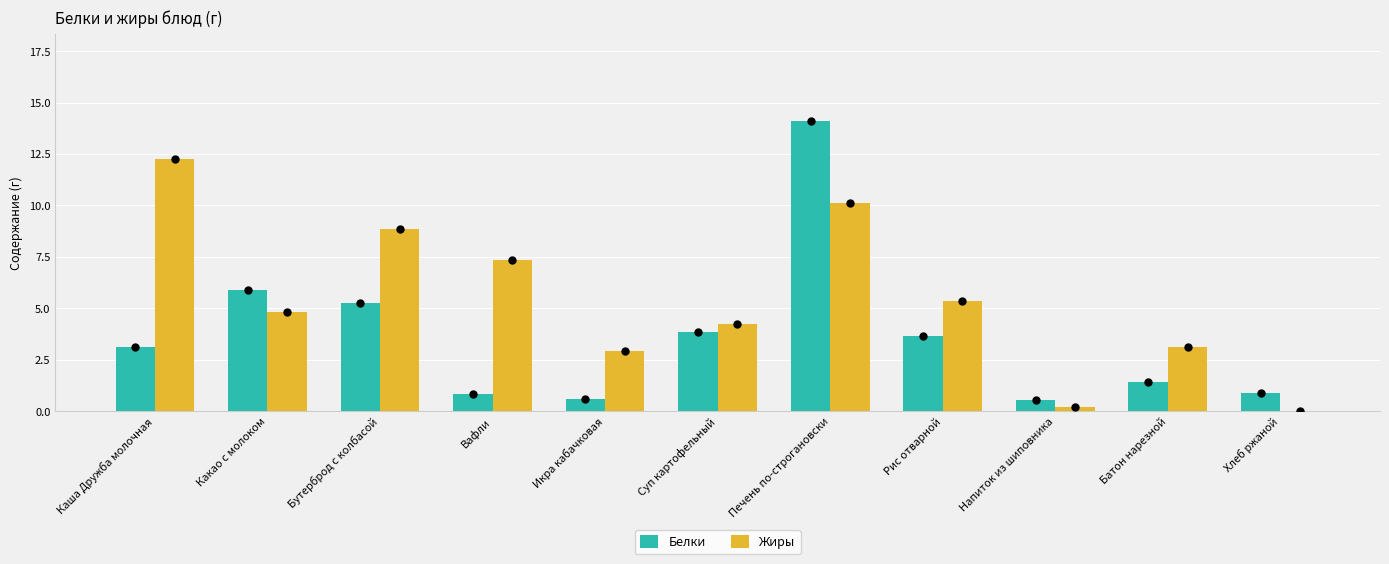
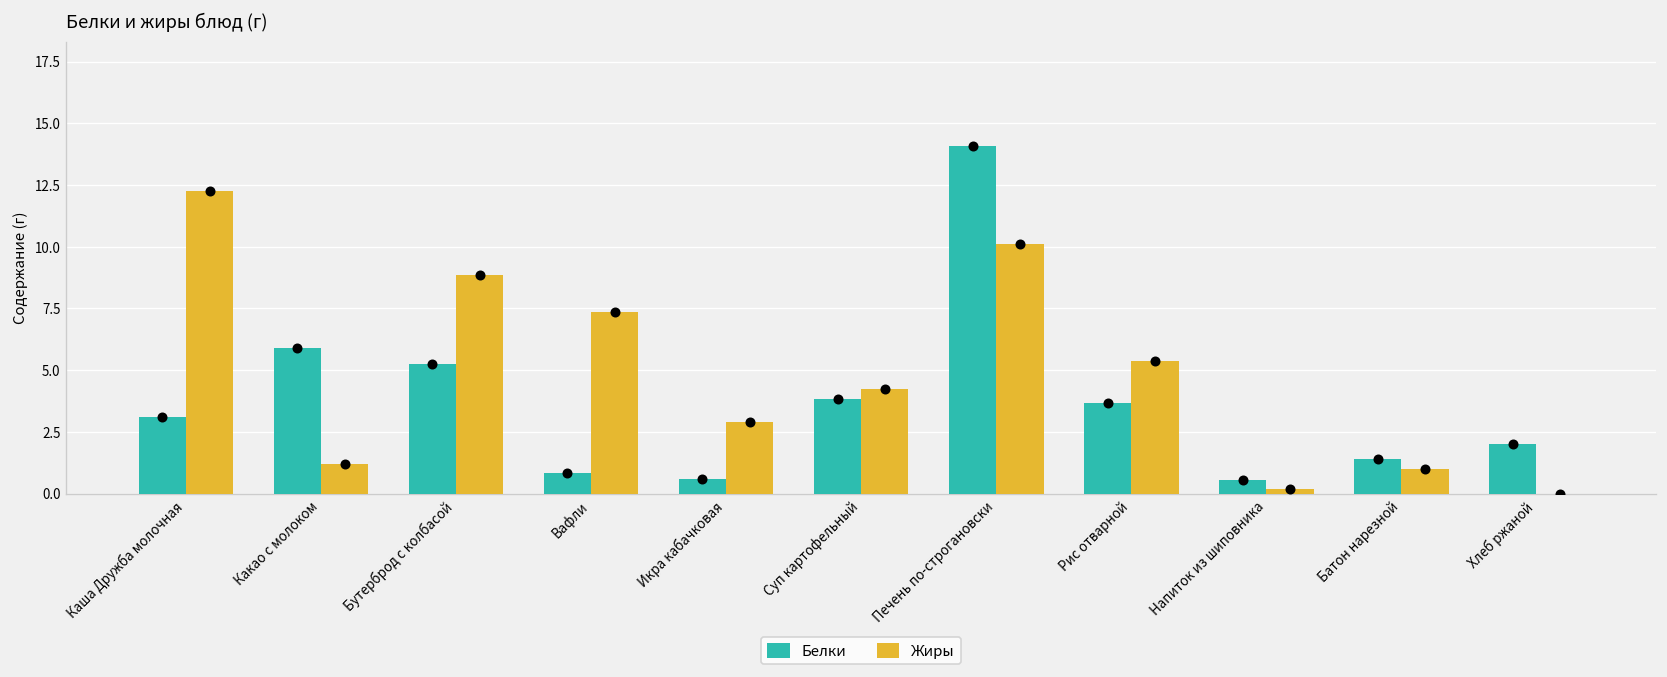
  {
    "Белки": {
      "Каша Дружба молочная": 3.1,
      "Какао с молоком": 5.9,
      "Бутерброд с колбасой": 5.3,
      "Вафли": 0.8,
      "Икра кабачковая": 0.6,
      "Суп картофельный": 3.8,
      "Печень по-строгановски": 14.1,
      "Рис отварной": 3.7,
      "Напиток из шиповника": 0.5,
      "Батон нарезной": 1.4,
-     "Хлеб ржаной": 0.9
+     "Хлеб ржаной": 2.0
    },
    "Жиры": {
      "Каша Дружба молочная": 12.3,
-     "Какао с молоком": 4.8,
+     "Какао с молоком": 1.2,
      "Бутерброд с колбасой": 8.8,
      "Вафли": 7.4,
      "Икра кабачковая": 2.9,
      "Суп картофельный": 4.2,
      "Печень по-строгановски": 10.1,
      "Рис отварной": 5.4,
      "Напиток из шиповника": 0.2,
-     "Батон нарезной": 3.1,
+     "Батон нарезной": 1.0,
      "Хлеб ржаной": 0.0
    }
  }
